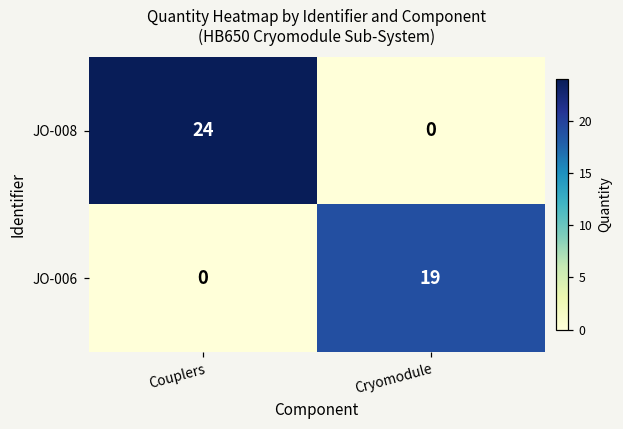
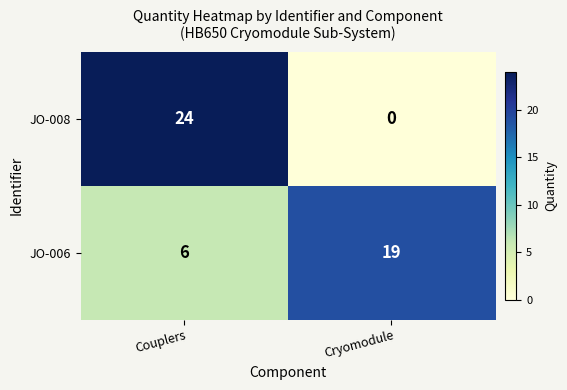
  {
    "JO-008": {
      "Couplers": 24,
      "Cryomodule": 0
    },
    "JO-006": {
-     "Couplers": 0,
+     "Couplers": 6,
      "Cryomodule": 19
    }
  }
